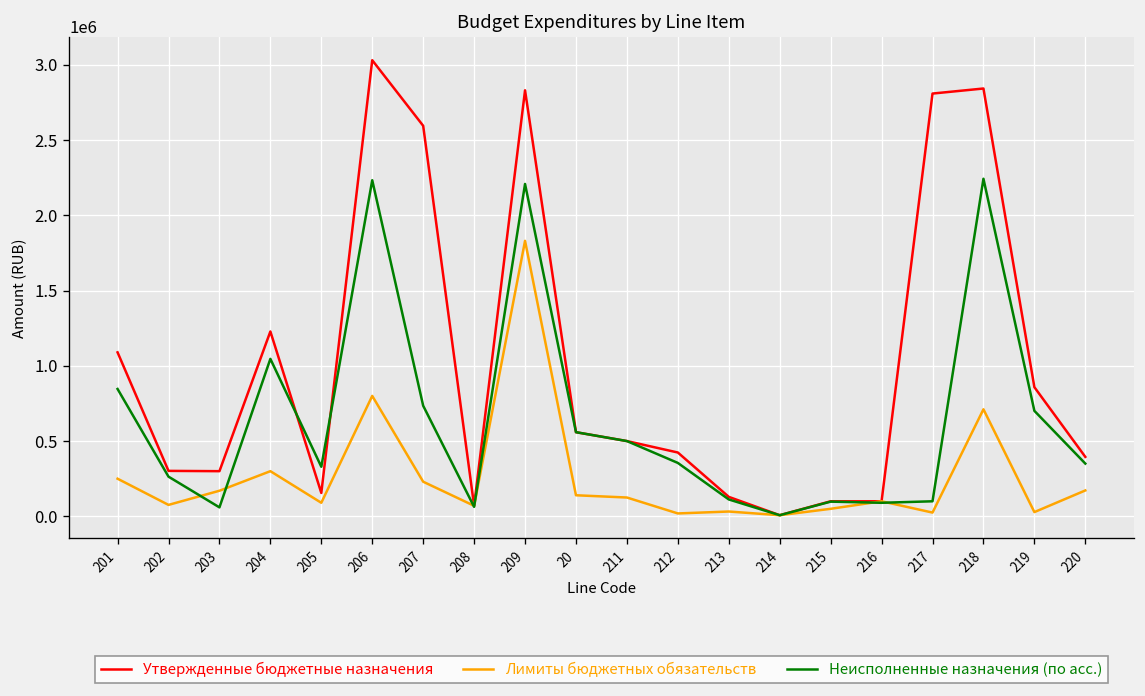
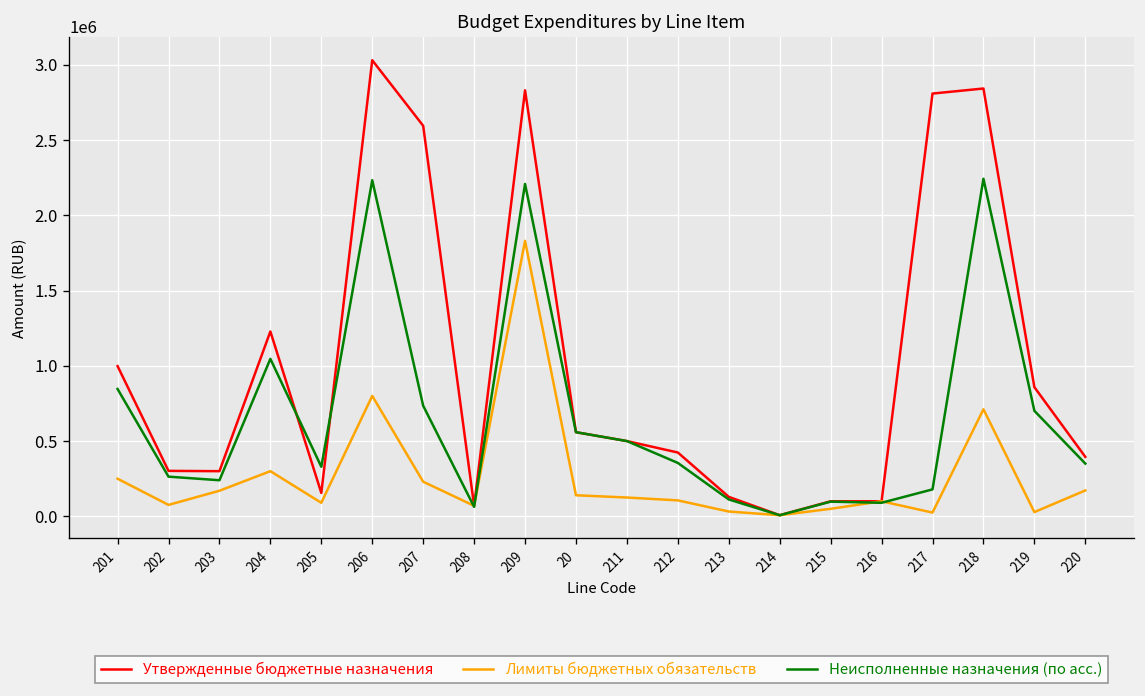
  {
    "Утвержденные бюджетные назначения": {
-     "201": 1090000,
+     "201": 1000000,
      "202": 300000,
      "203": 300000,
      "204": 1230000,
      "205": 160000,
      "206": 3030000,
      "207": 2590000,
      "209": 2830000,
      "212": 420000,
      "217": 2810000,
      "218": 2840000,
      "219": 860000,
      "220": 400000
    },
    "Лимиты бюджетных обязательств": {
      "201": 250000,
      "202": 80000,
      "203": 170000,
      "204": 300000,
      "205": 90000,
      "206": 800000,
      "207": 230000,
      "209": 1830000,
      "20": 140000,
      "211": 130000,
-     "212": 20000,
+     "212": 110000,
      "213": 30000,
      "215": 50000,
      "217": 30000,
      "218": 710000,
      "219": 30000,
      "220": 170000
    },
    "Неисполненные назначения (по асс.)": {
      "201": 850000,
      "202": 260000,
-     "203": 60000,
+     "203": 240000,
      "204": 1050000,
      "205": 330000,
      "206": 2230000,
      "207": 730000,
      "209": 2210000,
      "212": 350000,
-     "217": 100000,
+     "217": 180000,
      "218": 2240000,
      "219": 700000,
      "220": 350000
    }
  }
